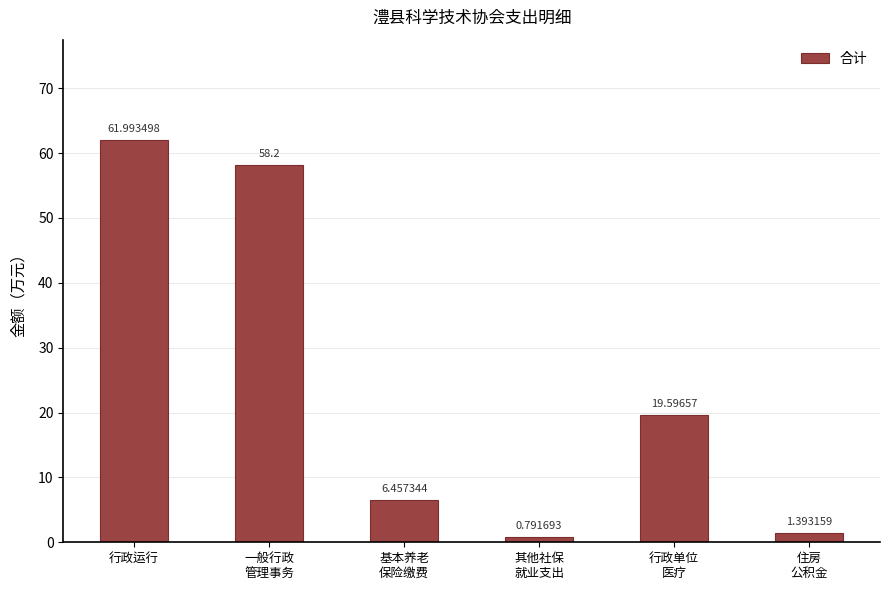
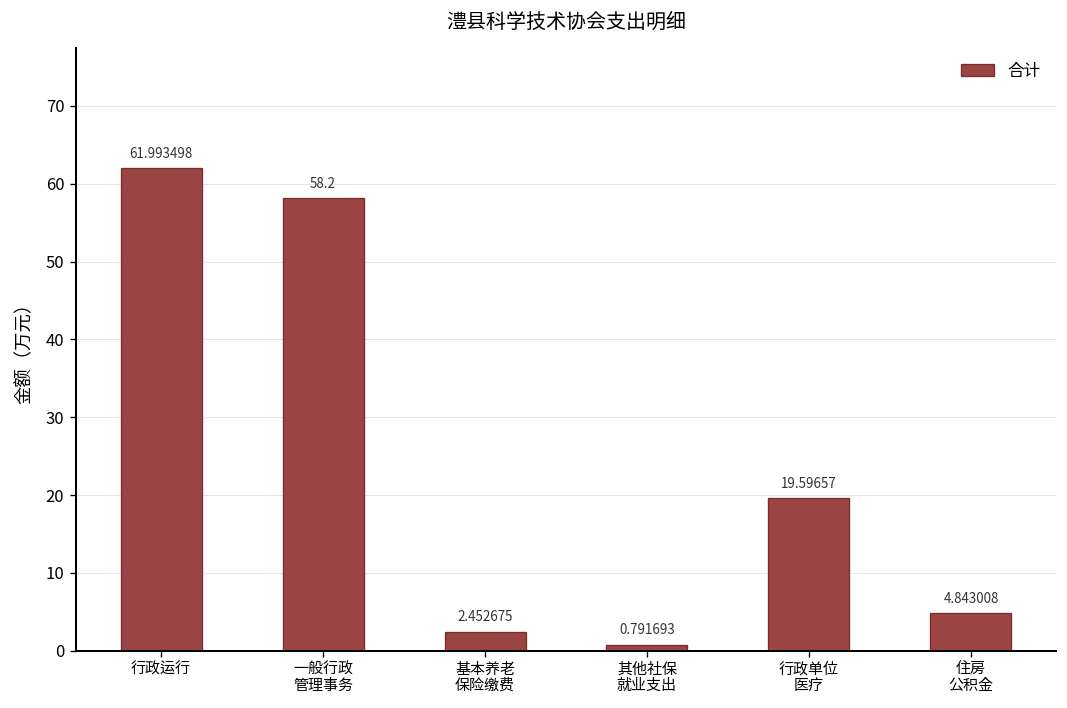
  {
    "行政运行": 61.993498,
    "一般行政 管理事务": 58.2,
-   "基本养老 保险缴费": 6.457344,
+   "基本养老 保险缴费": 2.452675,
    "其他社保 就业支出": 0.791693,
    "行政单位 医疗": 19.59657,
-   "住房 公积金": 1.393159
+   "住房 公积金": 4.843008
  }
